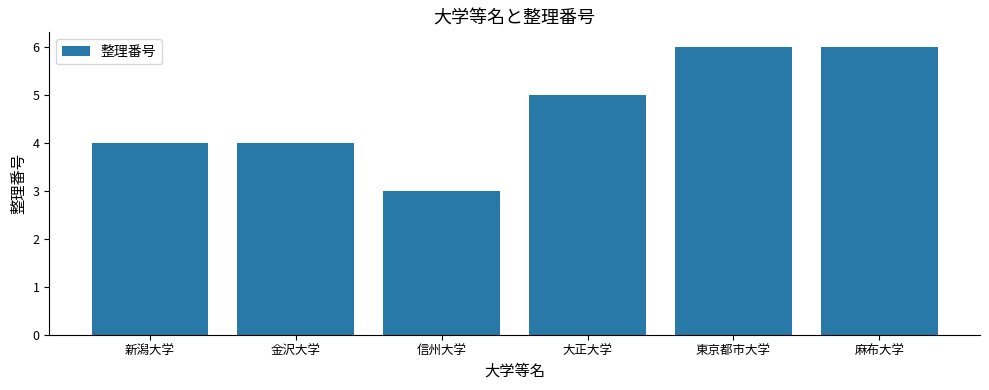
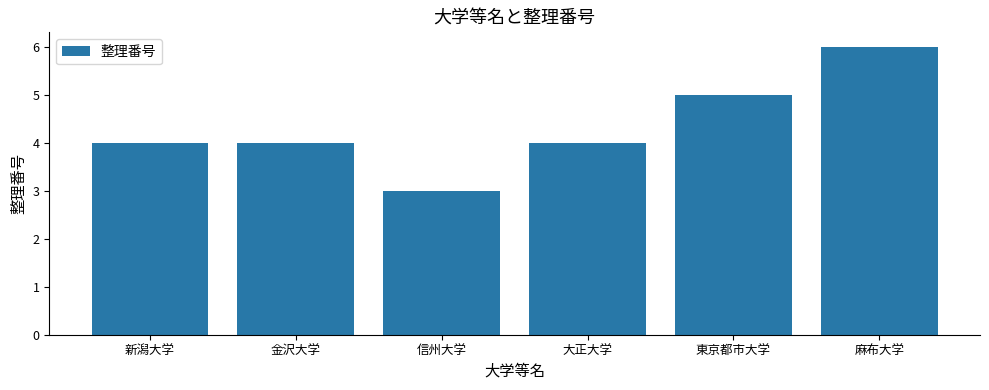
  {
    "新潟大学": 4,
    "金沢大学": 4,
    "信州大学": 3,
-   "大正大学": 5,
-   "東京都市大学": 6,
+   "大正大学": 4,
+   "東京都市大学": 5,
    "麻布大学": 6
  }
